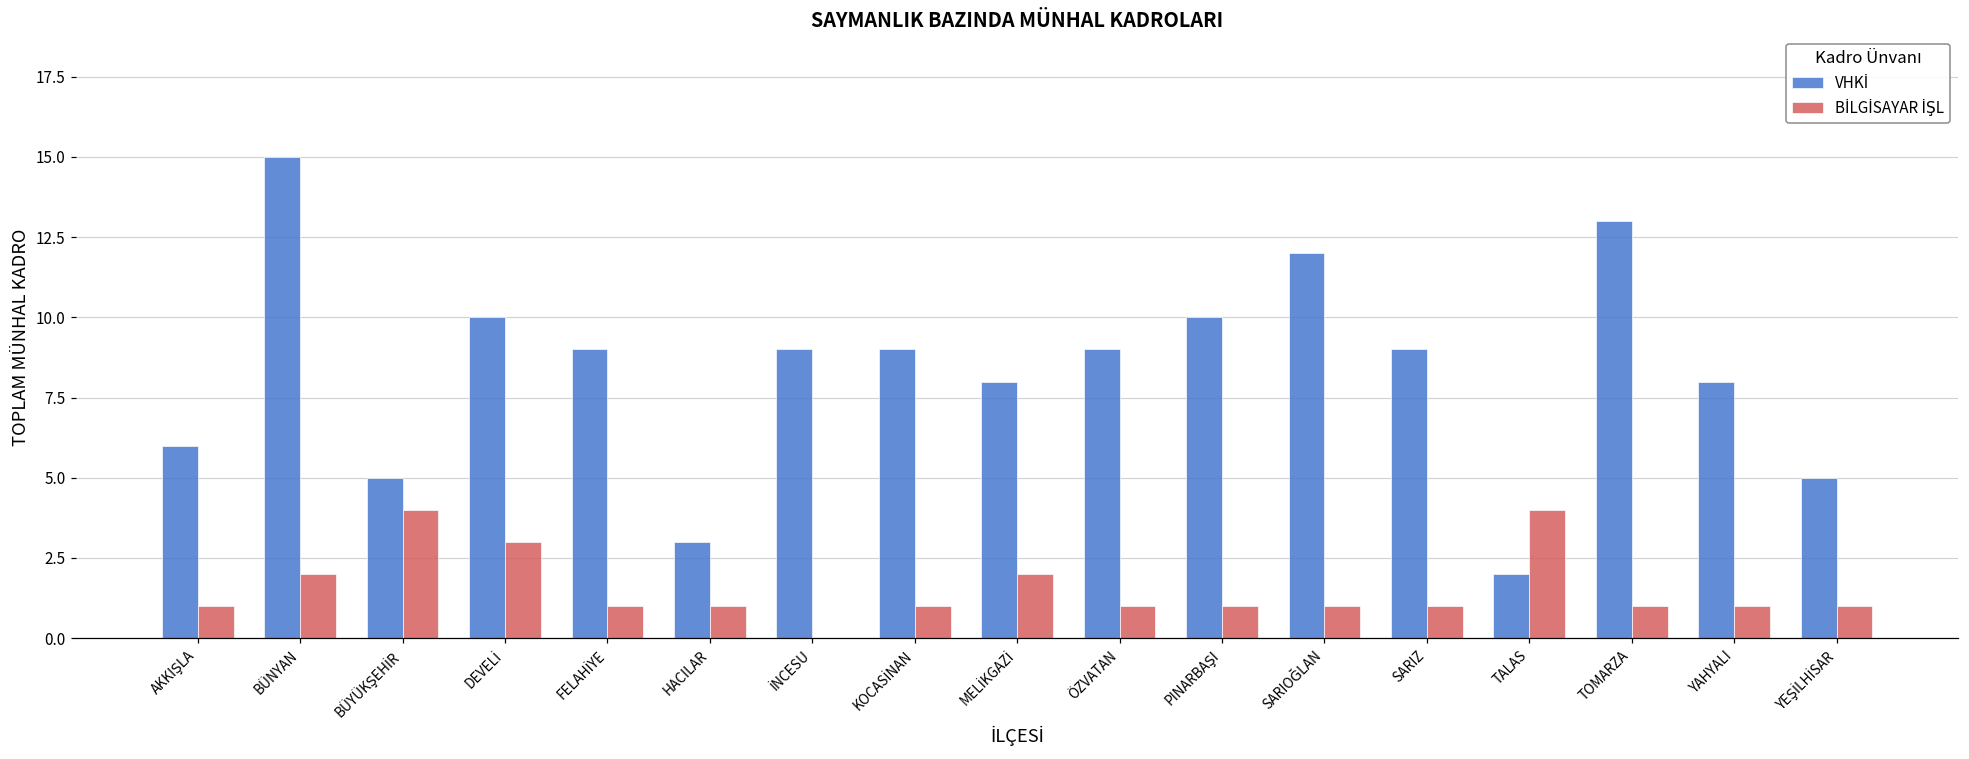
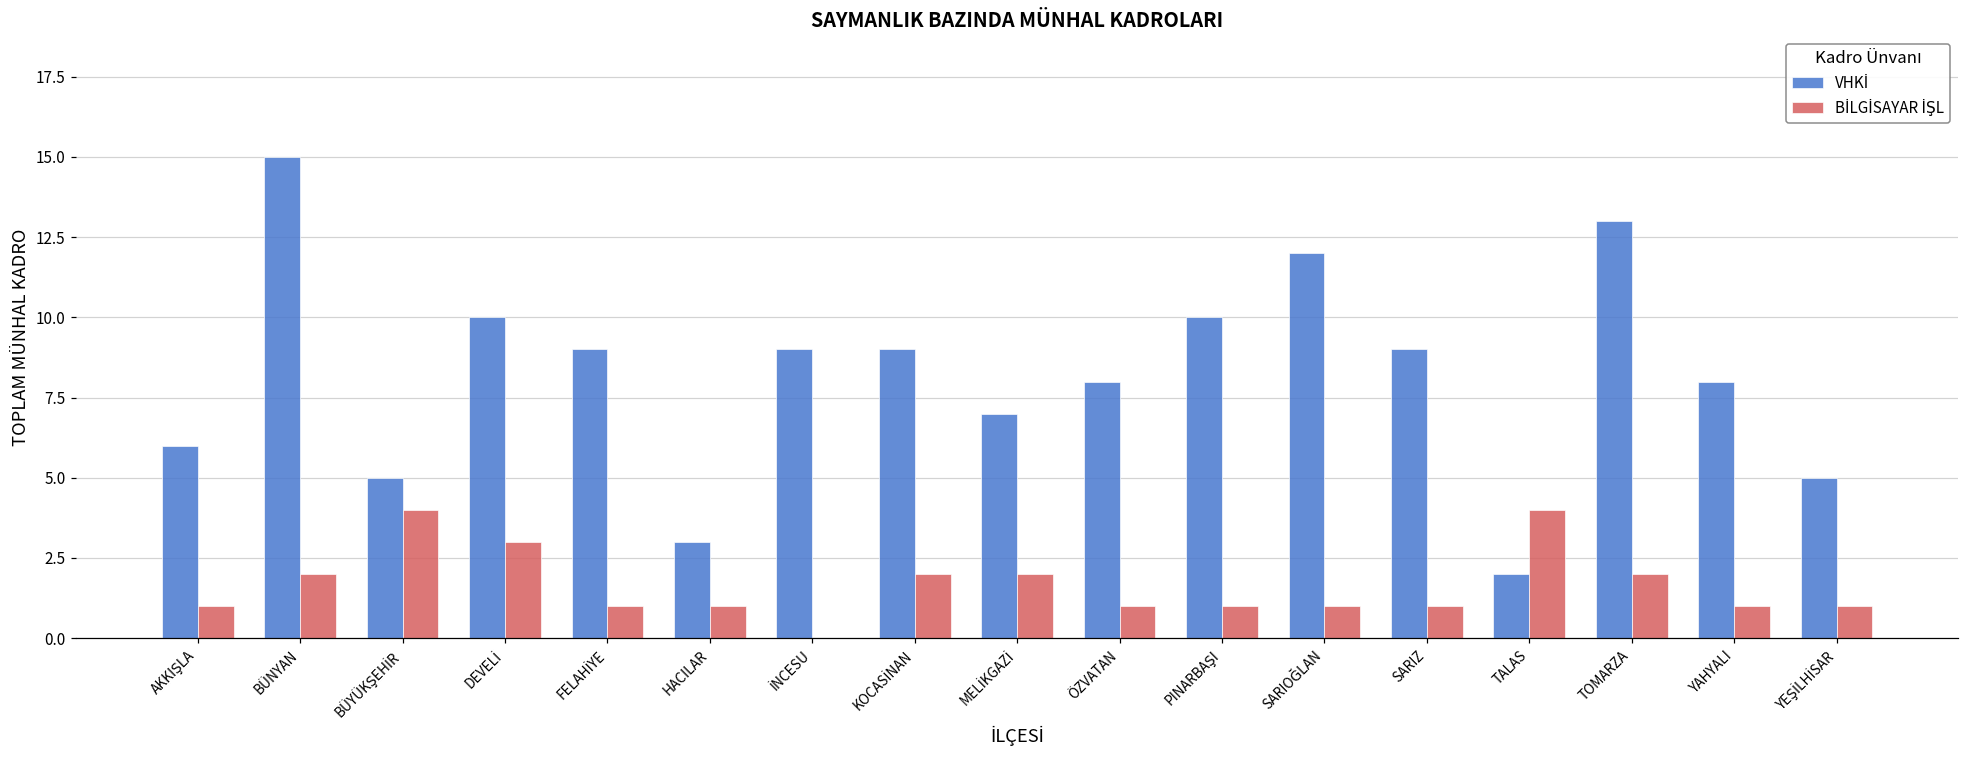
  {
    "VHKİ": {
      "AKKIŞLA": 6,
      "BÜNYAN": 15,
      "BÜYÜKŞEHİR": 5,
      "DEVELİ": 10,
      "FELAHİYE": 9,
      "HACILAR": 3,
      "İNCESU": 9,
      "KOCASİNAN": 9,
-     "MELİKGAZİ": 8,
-     "ÖZVATAN": 9,
+     "MELİKGAZİ": 7,
+     "ÖZVATAN": 8,
      "PINARBAŞI": 10,
      "SARIOĞLAN": 12,
      "SARIZ": 9,
      "TALAS": 2,
      "TOMARZA": 13,
      "YAHYALI": 8,
      "YEŞİLHİSAR": 5
    },
    "BİLGİSAYAR İŞL": {
      "AKKIŞLA": 1,
      "BÜNYAN": 2,
      "BÜYÜKŞEHİR": 4,
      "DEVELİ": 3,
      "FELAHİYE": 1,
      "HACILAR": 1,
      "İNCESU": 0,
-     "KOCASİNAN": 1,
+     "KOCASİNAN": 2,
      "MELİKGAZİ": 2,
      "ÖZVATAN": 1,
      "PINARBAŞI": 1,
      "SARIOĞLAN": 1,
      "SARIZ": 1,
      "TALAS": 4,
-     "TOMARZA": 1,
+     "TOMARZA": 2,
      "YAHYALI": 1,
      "YEŞİLHİSAR": 1
    }
  }
